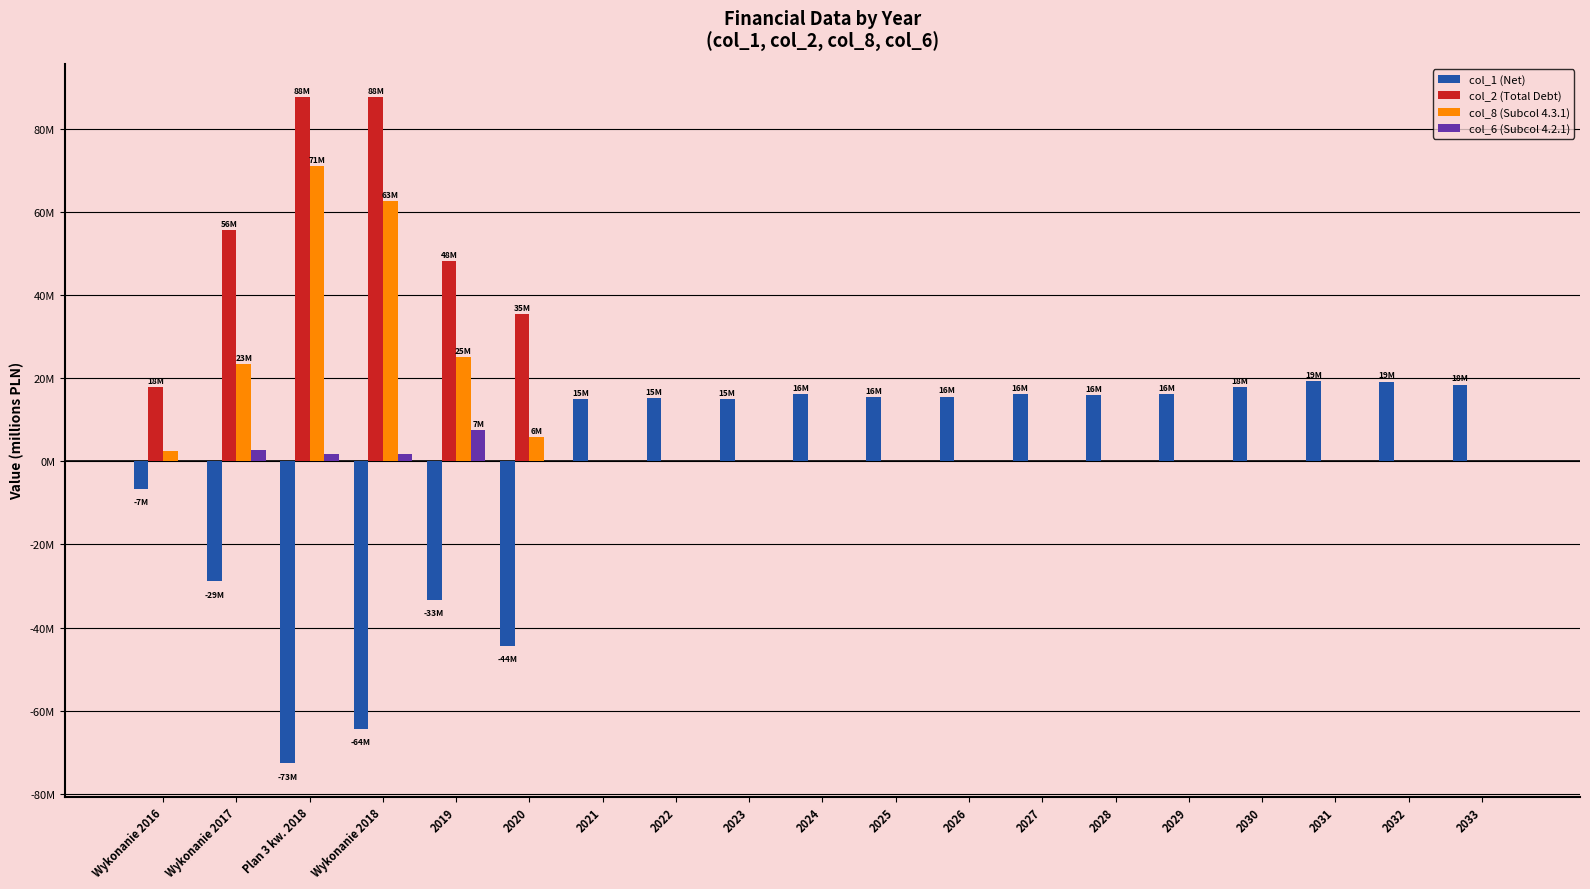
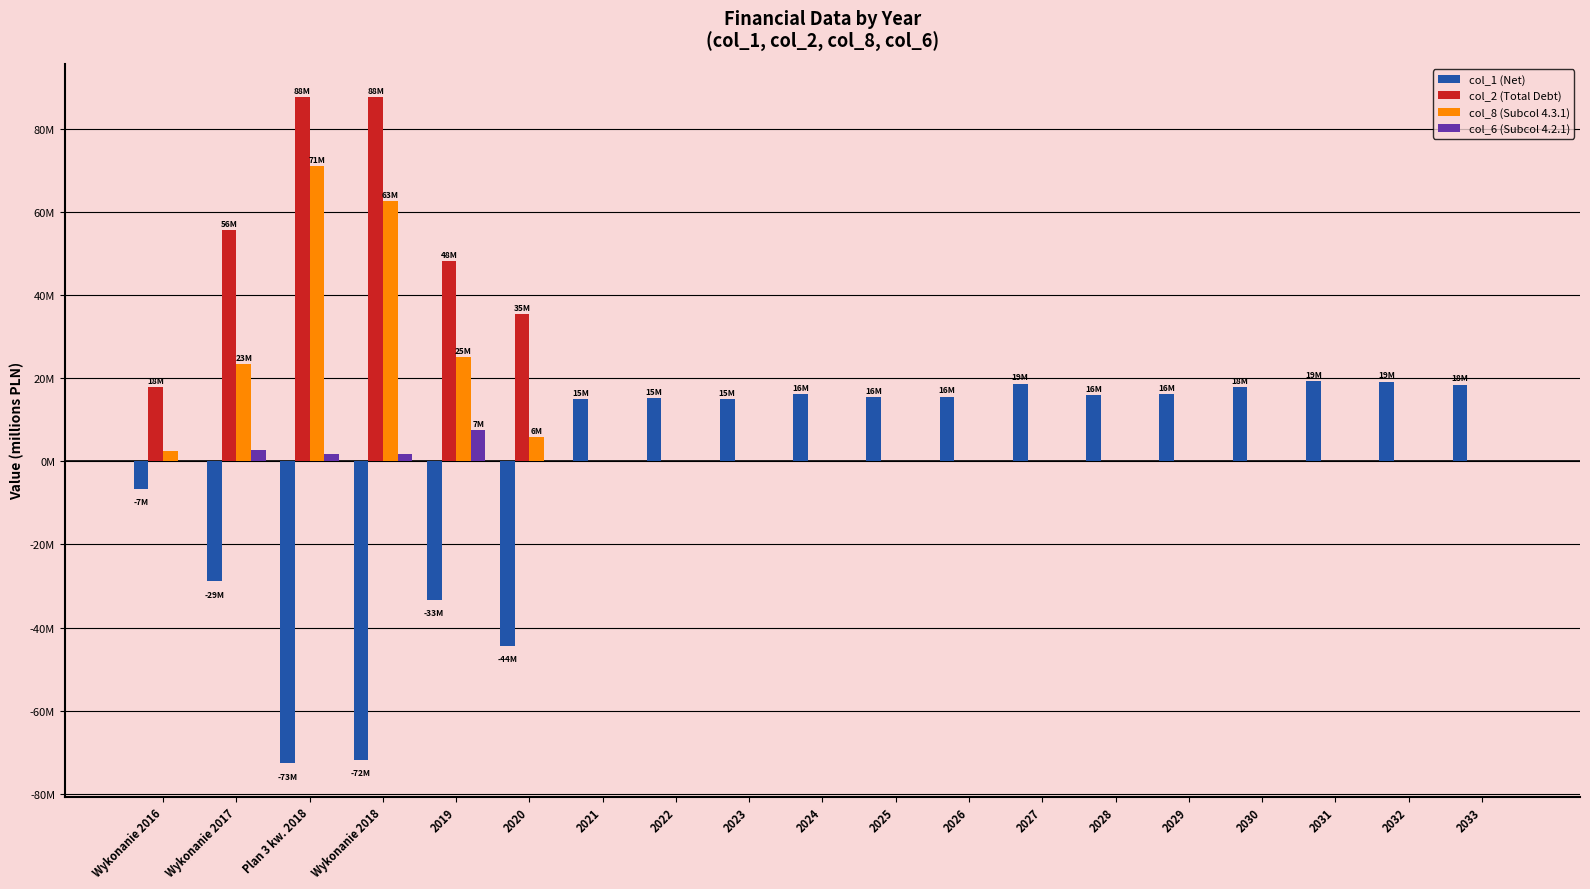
  {
    "col_1 (Net)": {
      "Wykonanie 2016": "-7M",
      "Wykonanie 2017": "-29M",
      "Plan 3 kw. 2018": "-73M",
-     "Wykonanie 2018": "-64M",
+     "Wykonanie 2018": "-72M",
      "2019": "-33M",
      "2020": "-44M",
      "2021": "15M",
      "2022": "15M",
      "2023": "15M",
      "2024": "16M",
      "2025": "16M",
      "2026": "16M",
-     "2027": "16M",
+     "2027": "19M",
      "2028": "16M",
      "2029": "16M",
      "2030": "18M",
      "2031": "19M",
      "2032": "19M",
      "2033": "18M"
    },
    "col_2 (Total Debt)": {
      "Wykonanie 2016": "18M",
      "Wykonanie 2017": "56M",
      "Plan 3 kw. 2018": "88M",
      "Wykonanie 2018": "88M",
      "2019": "48M",
      "2020": "35M"
    },
    "col_8 (Subcol 4.3.1)": {
      "Wykonanie 2017": "23M",
      "Plan 3 kw. 2018": "71M",
      "Wykonanie 2018": "63M",
      "2019": "25M",
      "2020": "6M"
    },
    "col_6 (Subcol 4.2.1)": {
      "2019": "7M"
    }
  }
